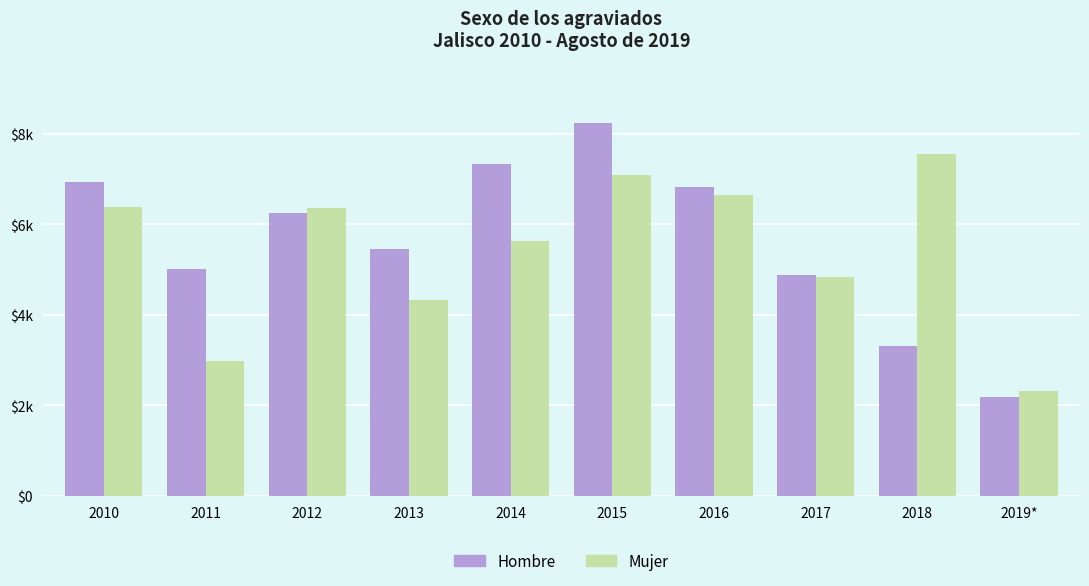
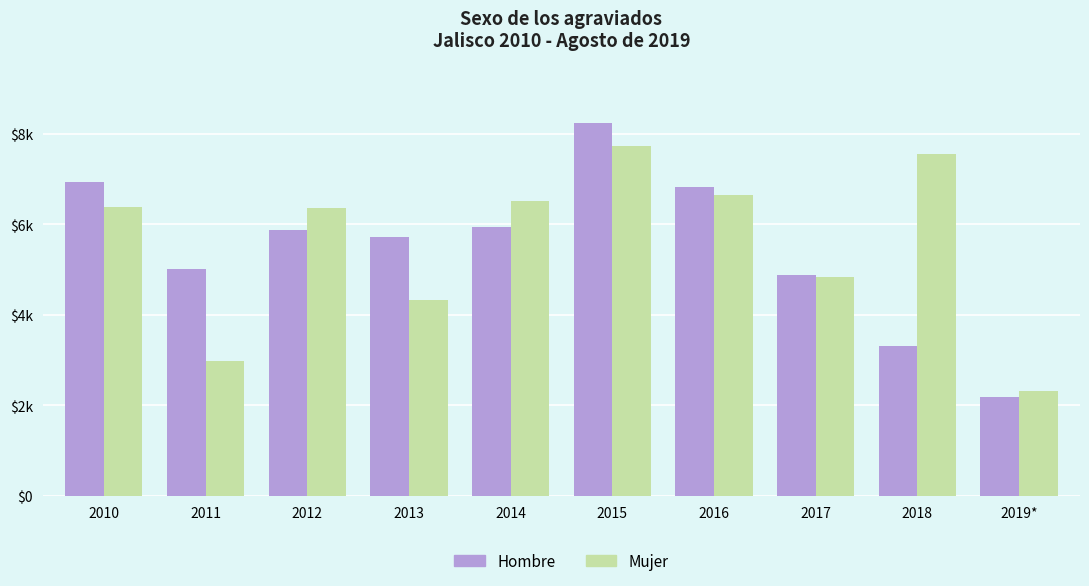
  {
    "Hombre": {
      "2010": "$6900",
      "2011": "$5000",
-     "2012": "$6300",
-     "2013": "$5500",
-     "2014": "$7300",
+     "2012": "$5900",
+     "2013": "$5700",
+     "2014": "$5900",
      "2015": "$8200",
      "2016": "$6800",
      "2017": "$4900",
      "2018": "$3300",
      "2019*": "$2200"
    },
    "Mujer": {
      "2010": "$6400",
      "2011": "$3000",
      "2012": "$6300",
      "2013": "$4300",
-     "2014": "$5600",
-     "2015": "$7100",
+     "2014": "$6500",
+     "2015": "$7700",
      "2016": "$6600",
      "2017": "$4800",
      "2018": "$7600",
      "2019*": "$2300"
    }
  }
